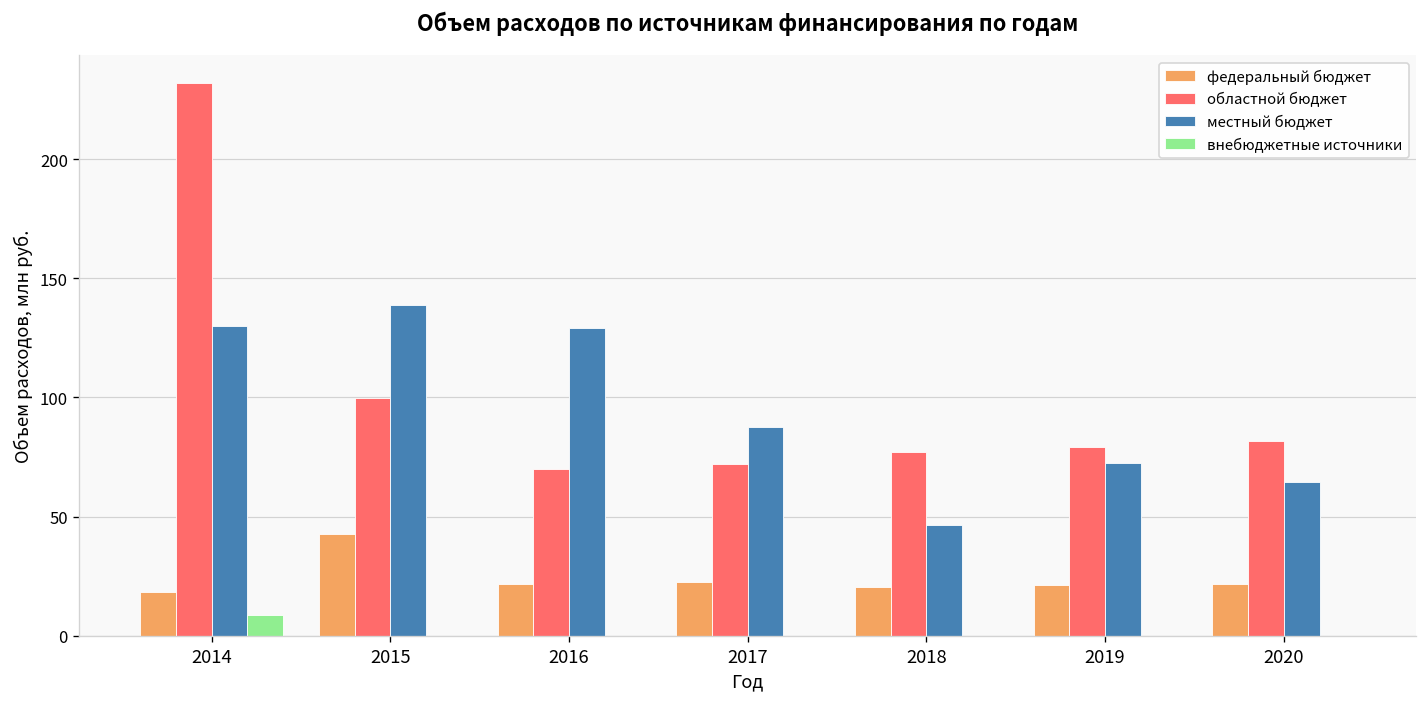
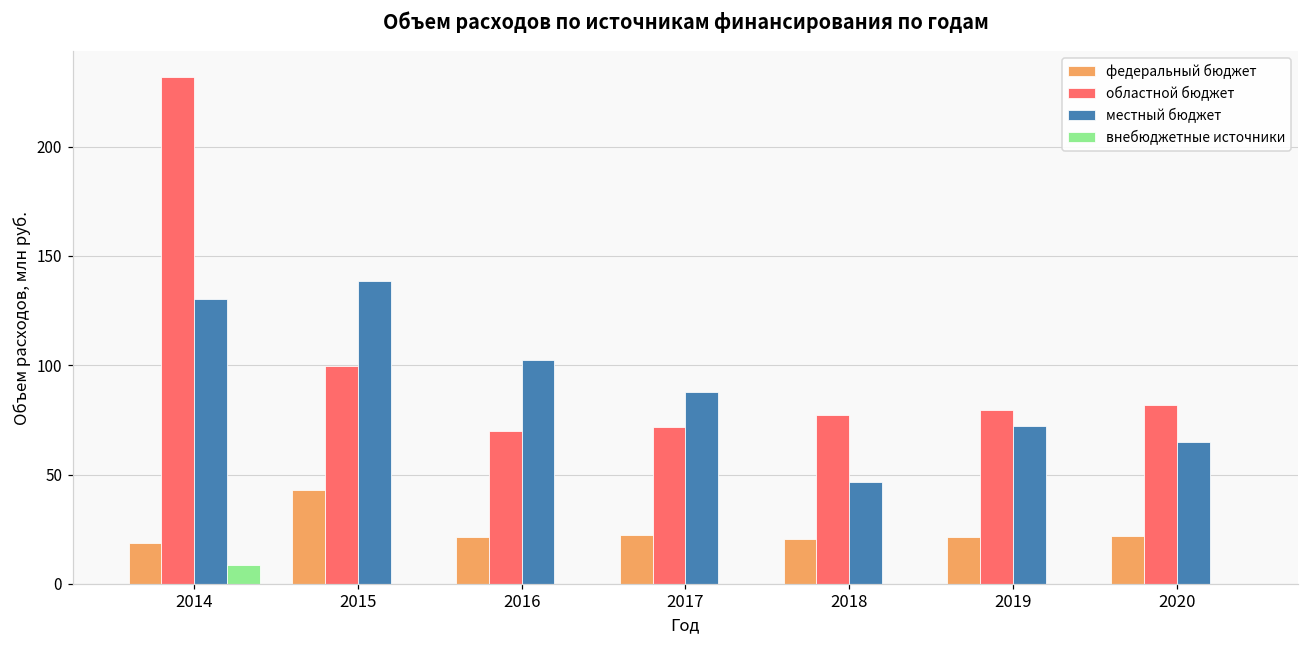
  {
    "местный бюджет": {
      "2014": 130,
      "2015": 139,
-     "2016": 129,
+     "2016": 102,
      "2017": 88,
      "2018": 47,
      "2019": 72,
      "2020": 65
    },
    "внебюджетные источники": {
      "2014": 9,
      "2016": 0,
      "2017": 0,
      "2018": 0,
      "2019": 0,
      "2020": 0
    }
  }
